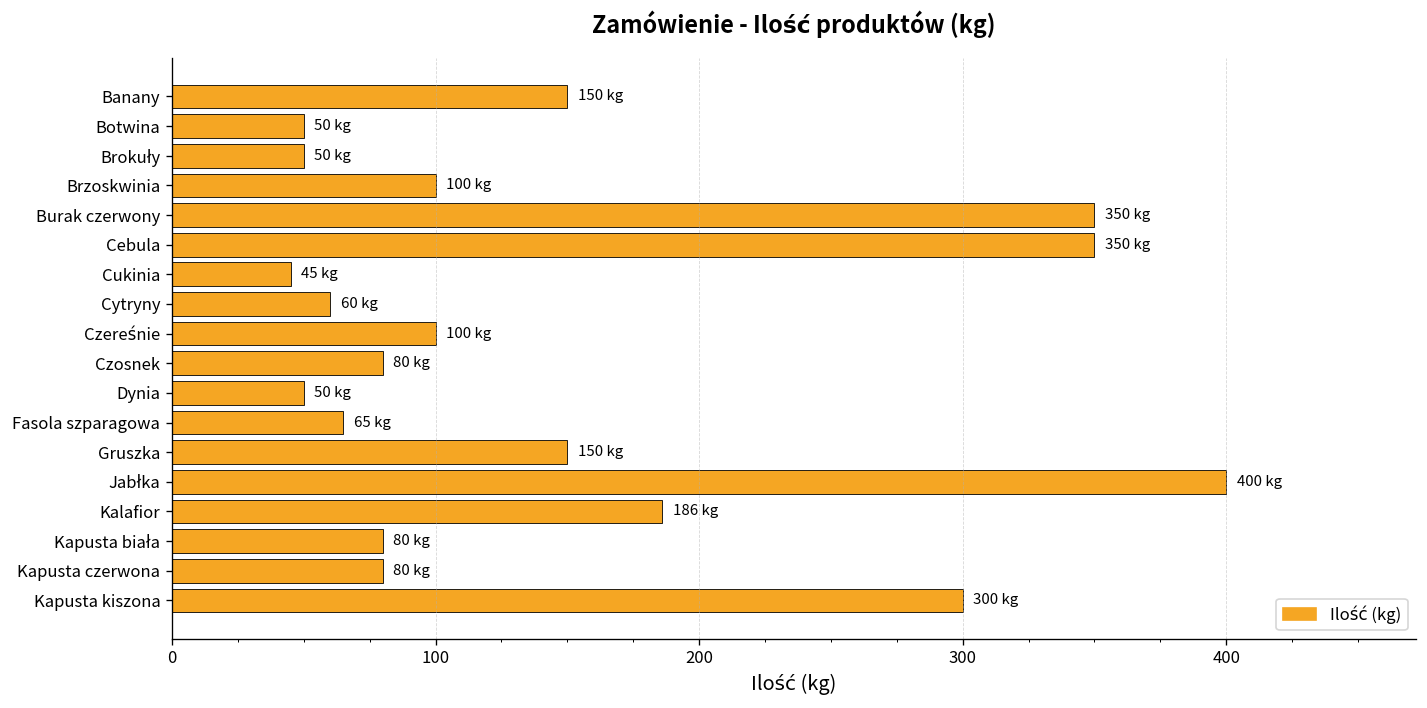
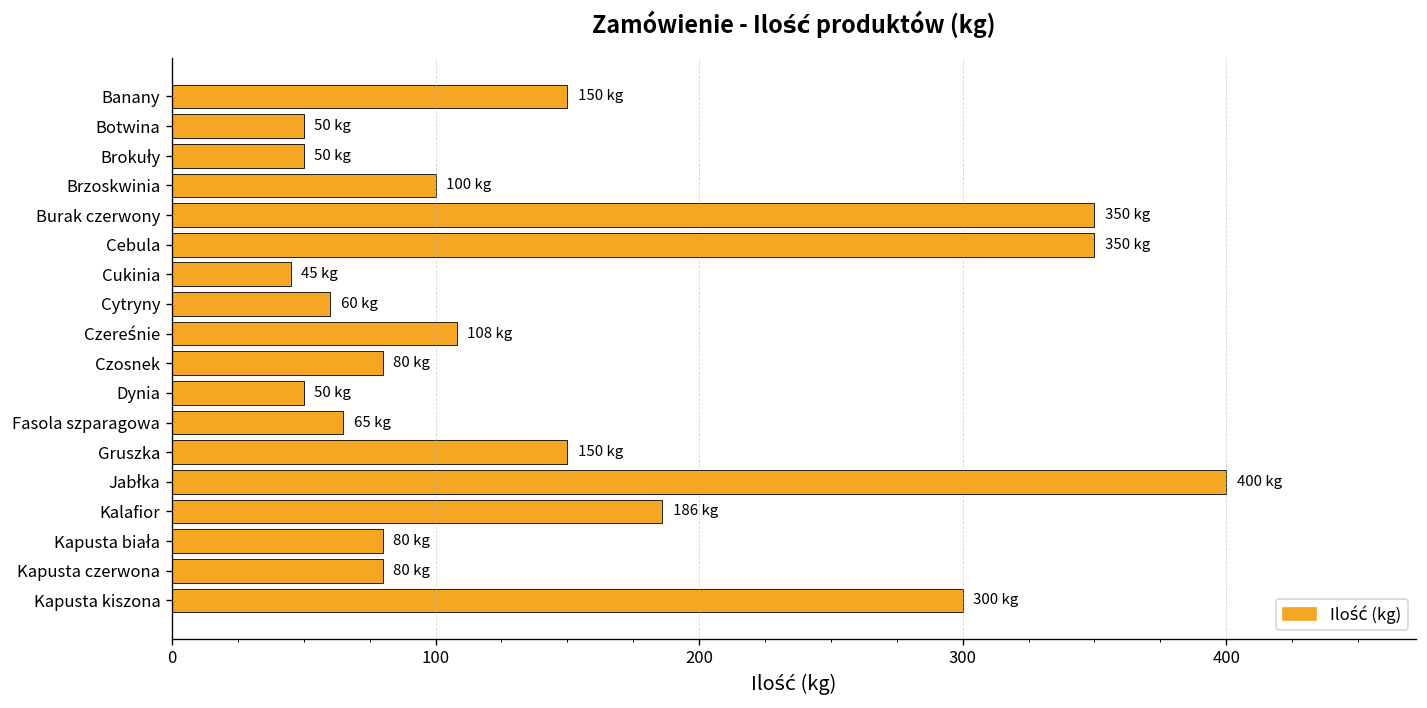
  {
    "Banany": 150,
    "Botwina": 50,
    "Brokuły": 50,
    "Brzoskwinia": 100,
    "Burak czerwony": 350,
    "Cebula": 350,
    "Cukinia": 45,
    "Cytryny": 60,
-   "Czereśnie": 100,
+   "Czereśnie": 108,
    "Czosnek": 80,
    "Dynia": 50,
    "Fasola szparagowa": 65,
    "Gruszka": 150,
    "Jabłka": 400,
    "Kalafior": 186,
    "Kapusta biała": 80,
    "Kapusta czerwona": 80,
    "Kapusta kiszona": 300
  }
